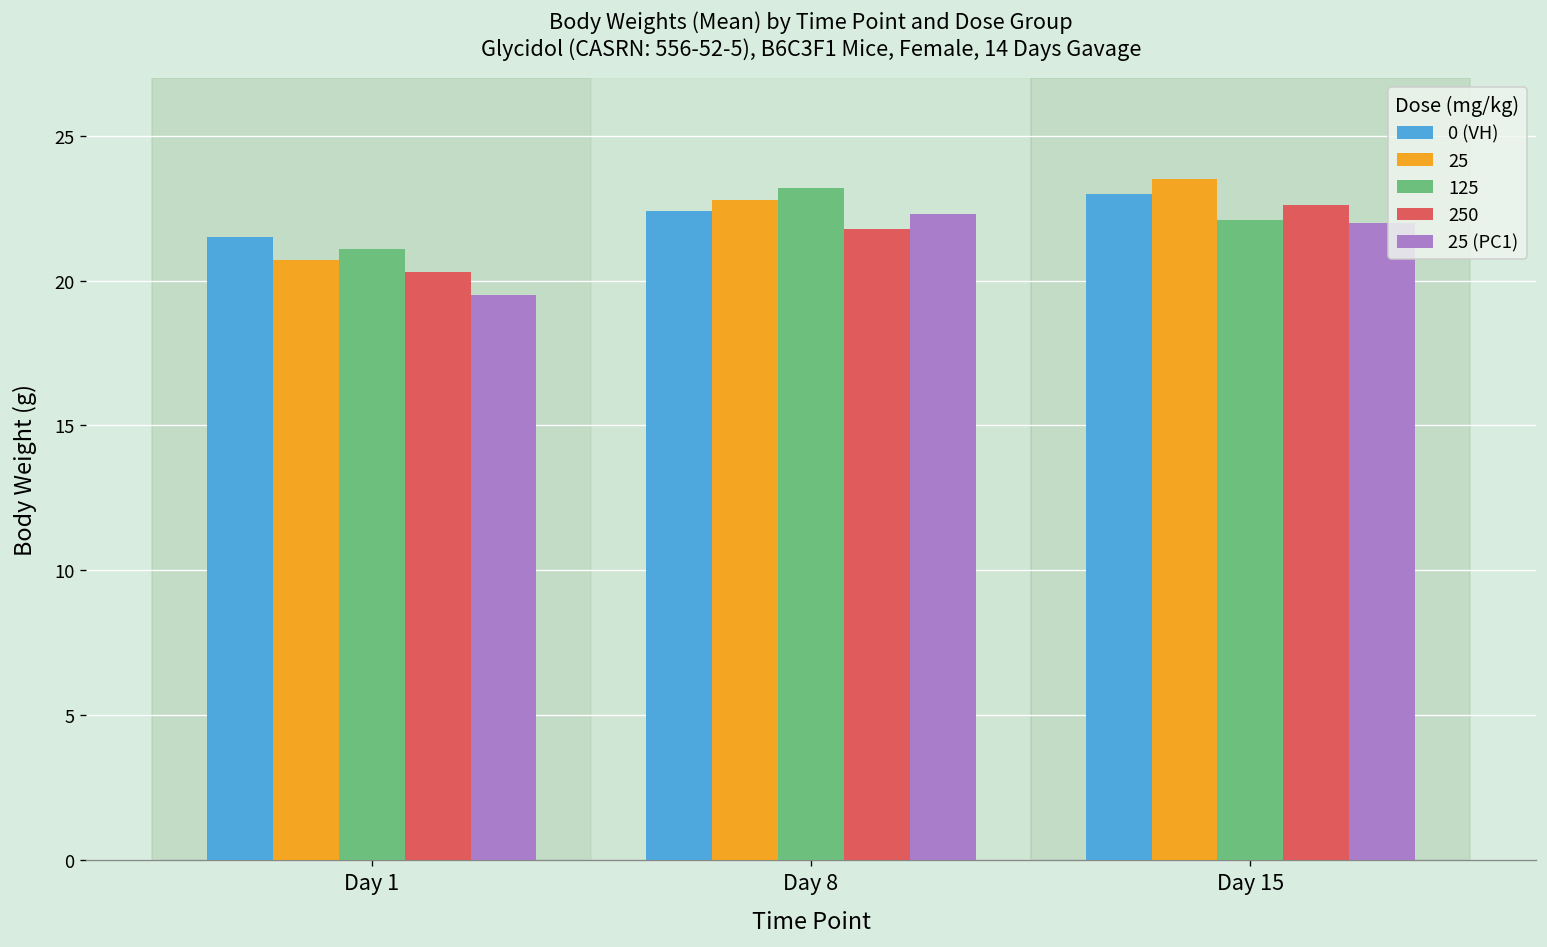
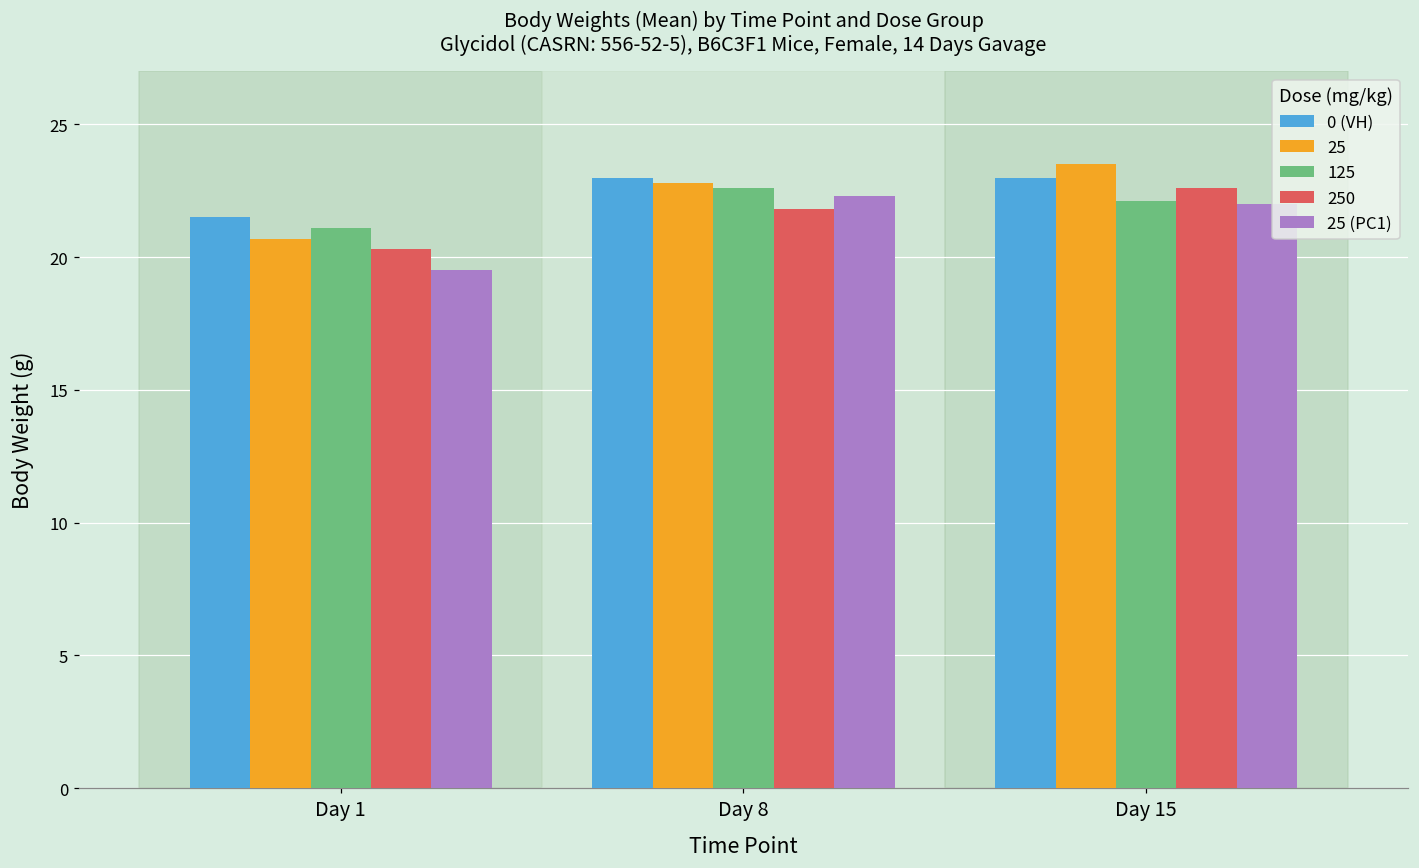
  {
    "0 (VH)": {
      "Day 1": 21.5,
-     "Day 8": 22.4,
+     "Day 8": 23.0,
      "Day 15": 23.0
    },
    "25": {
      "Day 1": 20.7,
      "Day 8": 22.8,
      "Day 15": 23.5
    },
    "125": {
      "Day 1": 21.1,
-     "Day 8": 23.2,
+     "Day 8": 22.6,
      "Day 15": 22.1
    },
    "250": {
      "Day 1": 20.3,
      "Day 8": 21.8,
      "Day 15": 22.6
    },
    "25 (PC1)": {
      "Day 1": 19.5,
      "Day 8": 22.3,
      "Day 15": 22.0
    }
  }
